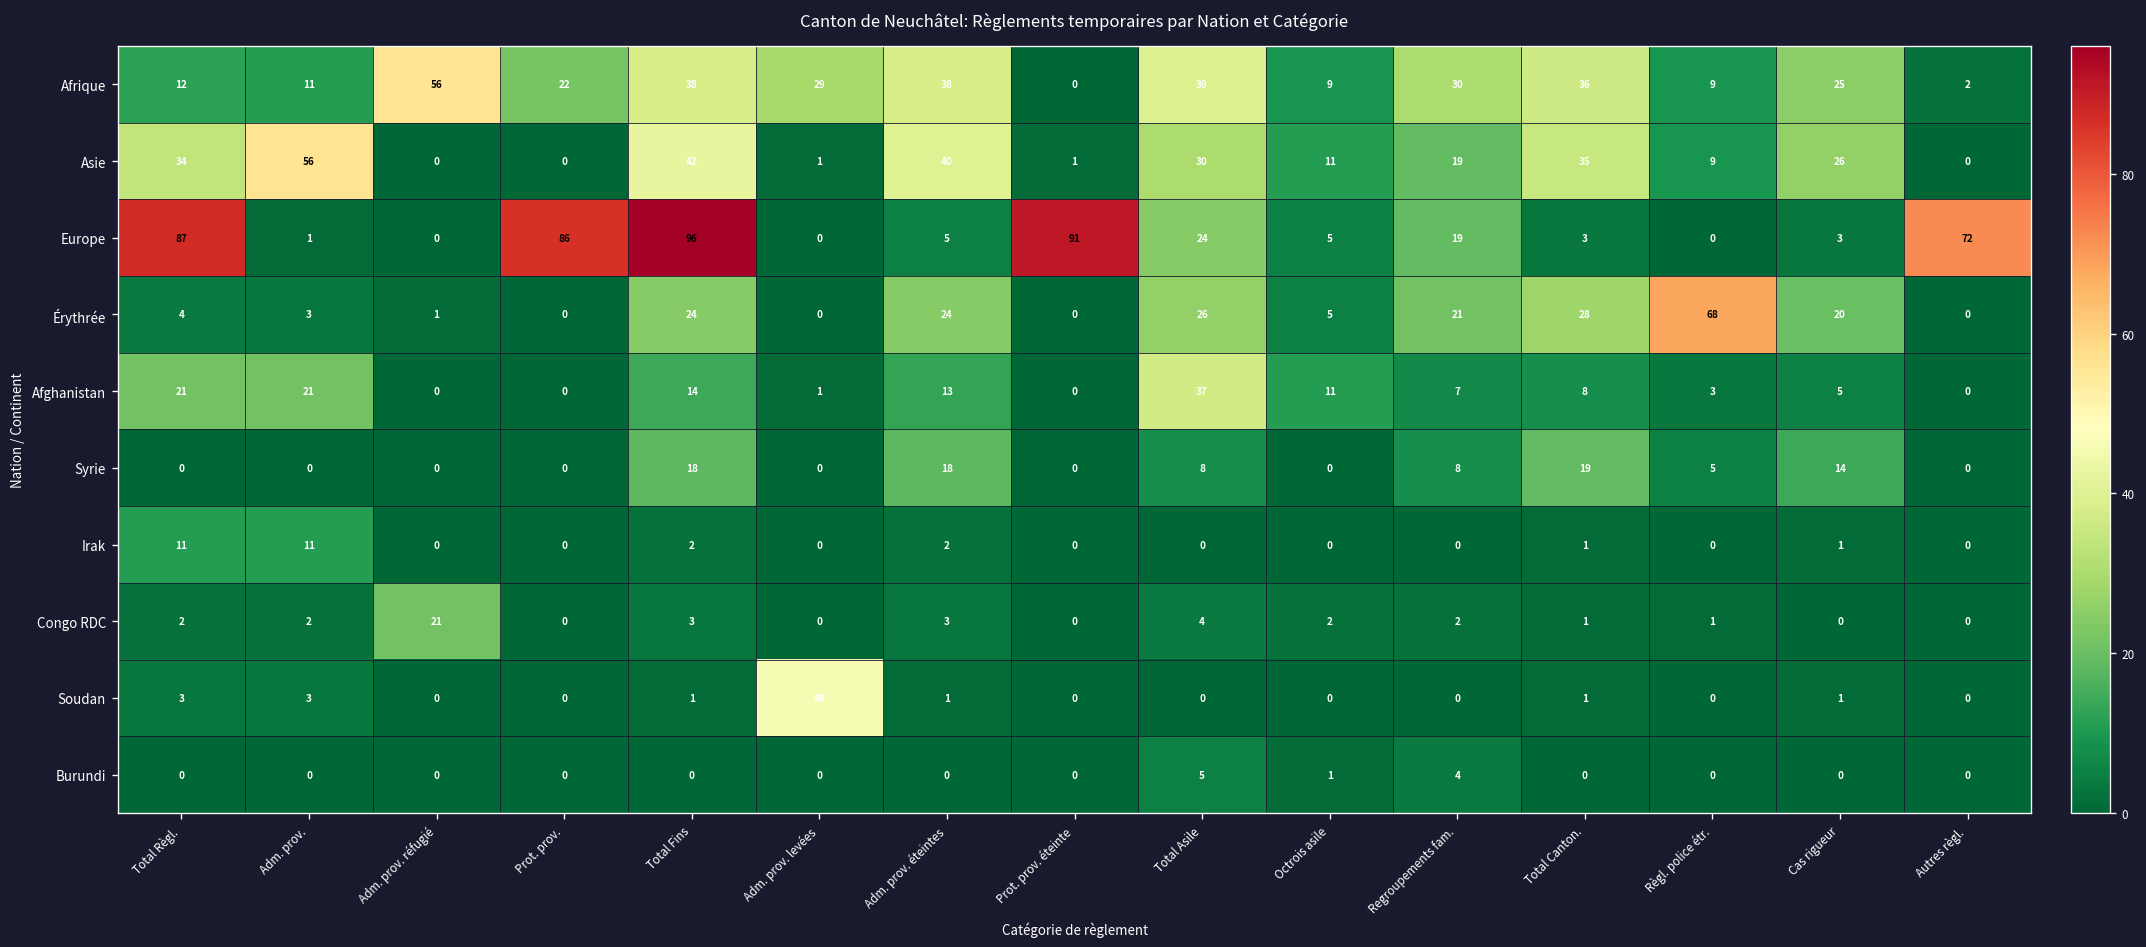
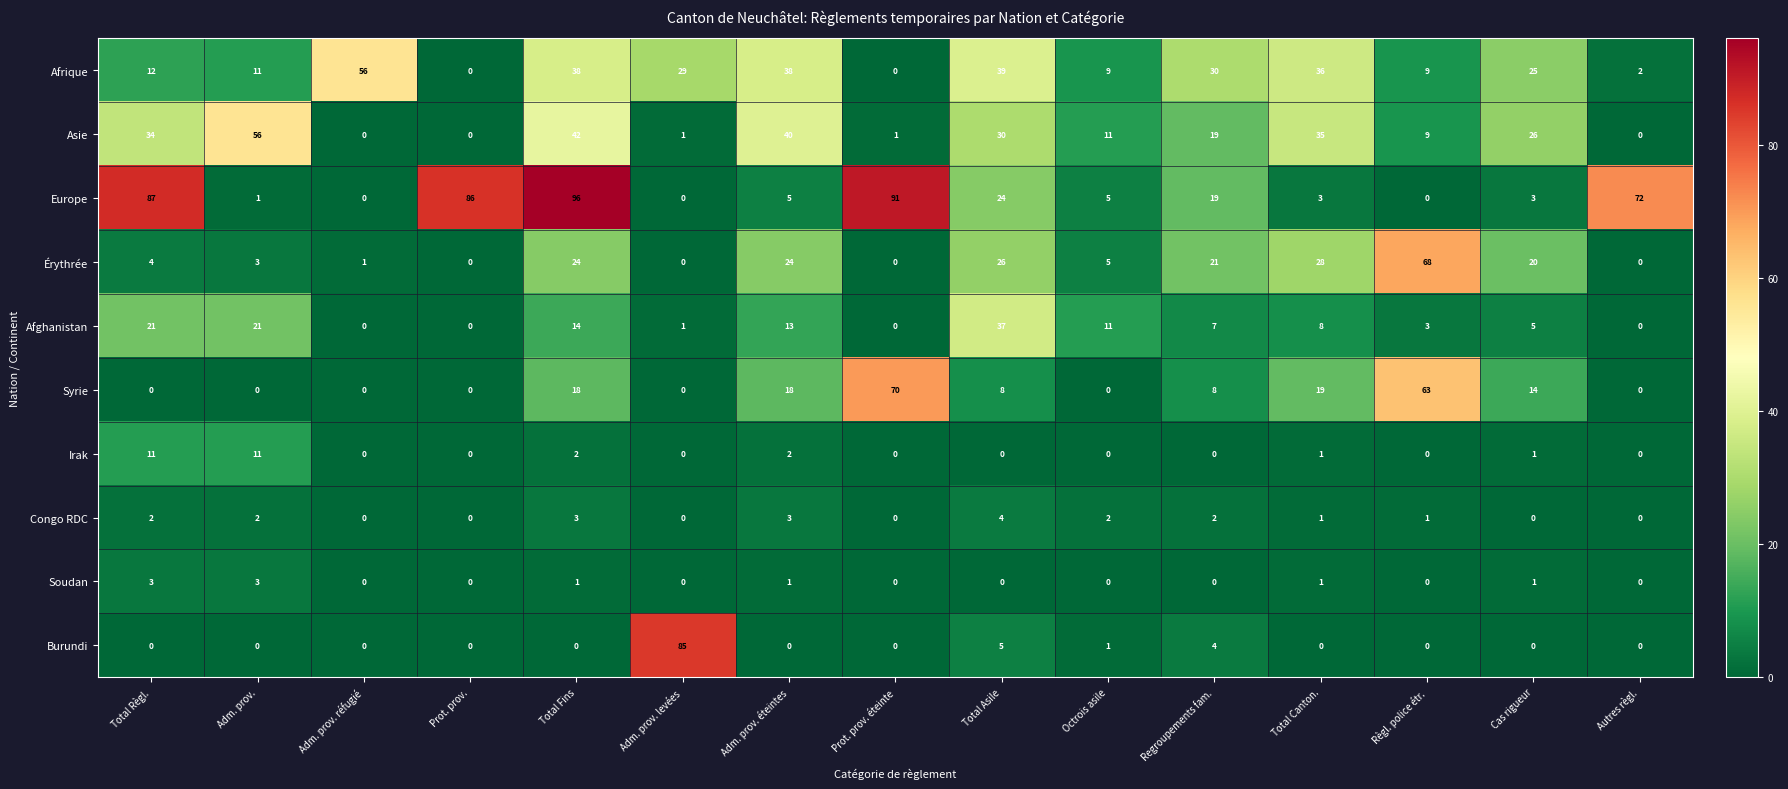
  {
    "Afrique": {
      "Total Règl.": 12,
      "Adm. prov.": 11,
      "Adm. prov. réfugié": 56,
-     "Prot. prov.": 22,
+     "Prot. prov.": 0,
      "Total Fins": 38,
      "Adm. prov. levées": 29,
      "Adm. prov. éteintes": 38,
      "Prot. prov. éteinte": 0,
      "Total Asile": 39,
      "Octrois asile": 9,
      "Regroupements fam.": 30,
      "Total Canton.": 36,
      "Règl. police étr.": 9,
      "Cas rigueur": 25,
      "Autres règl.": 2
    },
    "Asie": {
      "Total Règl.": 34,
      "Adm. prov.": 56,
      "Adm. prov. réfugié": 0,
      "Prot. prov.": 0,
      "Total Fins": 42,
      "Adm. prov. levées": 1,
      "Adm. prov. éteintes": 40,
      "Prot. prov. éteinte": 1,
      "Total Asile": 30,
      "Octrois asile": 11,
      "Regroupements fam.": 19,
      "Total Canton.": 35,
      "Règl. police étr.": 9,
      "Cas rigueur": 26,
      "Autres règl.": 0
    },
    "Europe": {
      "Total Règl.": 87,
      "Adm. prov.": 1,
      "Adm. prov. réfugié": 0,
      "Prot. prov.": 86,
      "Total Fins": 96,
      "Adm. prov. levées": 0,
      "Adm. prov. éteintes": 5,
      "Prot. prov. éteinte": 91,
      "Total Asile": 24,
      "Octrois asile": 5,
      "Regroupements fam.": 19,
      "Total Canton.": 3,
      "Règl. police étr.": 0,
      "Cas rigueur": 3,
      "Autres règl.": 72
    },
    "Érythrée": {
      "Total Règl.": 4,
      "Adm. prov.": 3,
      "Adm. prov. réfugié": 1,
      "Prot. prov.": 0,
      "Total Fins": 24,
      "Adm. prov. levées": 0,
      "Adm. prov. éteintes": 24,
      "Prot. prov. éteinte": 0,
      "Total Asile": 26,
      "Octrois asile": 5,
      "Regroupements fam.": 21,
      "Total Canton.": 28,
      "Règl. police étr.": 68,
      "Cas rigueur": 20,
      "Autres règl.": 0
    },
    "Afghanistan": {
      "Total Règl.": 21,
      "Adm. prov.": 21,
      "Adm. prov. réfugié": 0,
      "Prot. prov.": 0,
      "Total Fins": 14,
      "Adm. prov. levées": 1,
      "Adm. prov. éteintes": 13,
      "Prot. prov. éteinte": 0,
      "Total Asile": 37,
      "Octrois asile": 11,
      "Regroupements fam.": 7,
      "Total Canton.": 8,
      "Règl. police étr.": 3,
      "Cas rigueur": 5,
      "Autres règl.": 0
    },
    "Syrie": {
      "Total Règl.": 0,
      "Adm. prov.": 0,
      "Adm. prov. réfugié": 0,
      "Prot. prov.": 0,
      "Total Fins": 18,
      "Adm. prov. levées": 0,
      "Adm. prov. éteintes": 18,
-     "Prot. prov. éteinte": 0,
+     "Prot. prov. éteinte": 70,
      "Total Asile": 8,
      "Octrois asile": 0,
      "Regroupements fam.": 8,
      "Total Canton.": 19,
-     "Règl. police étr.": 5,
+     "Règl. police étr.": 63,
      "Cas rigueur": 14,
      "Autres règl.": 0
    },
    "Irak": {
      "Total Règl.": 11,
      "Adm. prov.": 11,
      "Adm. prov. réfugié": 0,
      "Prot. prov.": 0,
      "Total Fins": 2,
      "Adm. prov. levées": 0,
      "Adm. prov. éteintes": 2,
      "Prot. prov. éteinte": 0,
      "Total Asile": 0,
      "Octrois asile": 0,
      "Regroupements fam.": 0,
      "Total Canton.": 1,
      "Règl. police étr.": 0,
      "Cas rigueur": 1,
      "Autres règl.": 0
    },
    "Congo RDC": {
      "Total Règl.": 2,
      "Adm. prov.": 2,
-     "Adm. prov. réfugié": 21,
+     "Adm. prov. réfugié": 0,
      "Prot. prov.": 0,
      "Total Fins": 3,
      "Adm. prov. levées": 0,
      "Adm. prov. éteintes": 3,
      "Prot. prov. éteinte": 0,
      "Total Asile": 4,
      "Octrois asile": 2,
      "Regroupements fam.": 2,
      "Total Canton.": 1,
      "Règl. police étr.": 1,
      "Cas rigueur": 0,
      "Autres règl.": 0
    },
    "Soudan": {
      "Total Règl.": 3,
      "Adm. prov.": 3,
      "Adm. prov. réfugié": 0,
      "Prot. prov.": 0,
      "Total Fins": 1,
-     "Adm. prov. levées": 46,
+     "Adm. prov. levées": 0,
      "Adm. prov. éteintes": 1,
      "Prot. prov. éteinte": 0,
      "Total Asile": 0,
      "Octrois asile": 0,
      "Regroupements fam.": 0,
      "Total Canton.": 1,
      "Règl. police étr.": 0,
      "Cas rigueur": 1,
      "Autres règl.": 0
    },
    "Burundi": {
      "Total Règl.": 0,
      "Adm. prov.": 0,
      "Adm. prov. réfugié": 0,
      "Prot. prov.": 0,
      "Total Fins": 0,
-     "Adm. prov. levées": 0,
+     "Adm. prov. levées": 85,
      "Adm. prov. éteintes": 0,
      "Prot. prov. éteinte": 0,
      "Total Asile": 5,
      "Octrois asile": 1,
      "Regroupements fam.": 4,
      "Total Canton.": 0,
      "Règl. police étr.": 0,
      "Cas rigueur": 0,
      "Autres règl.": 0
    }
  }
